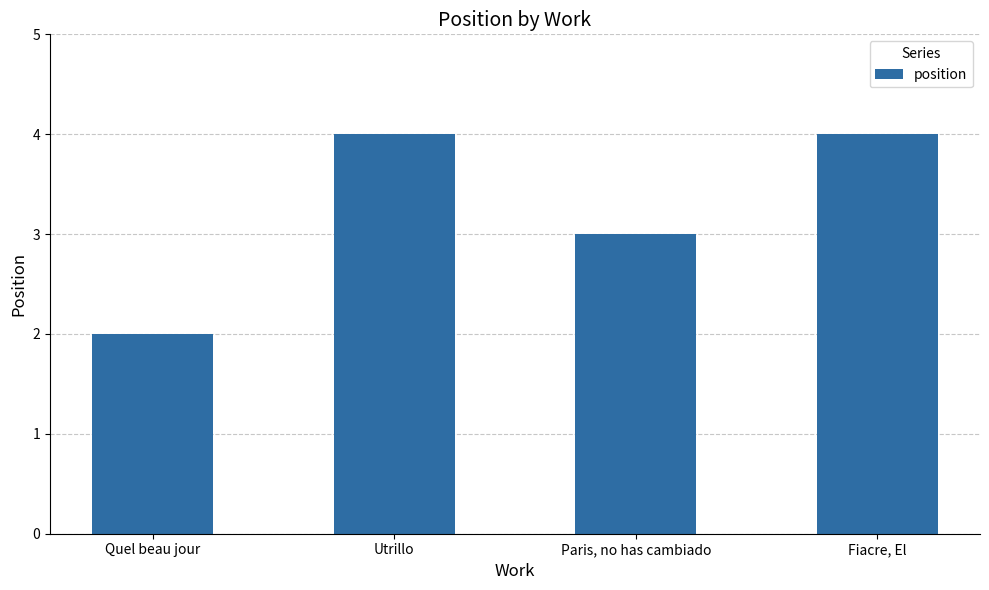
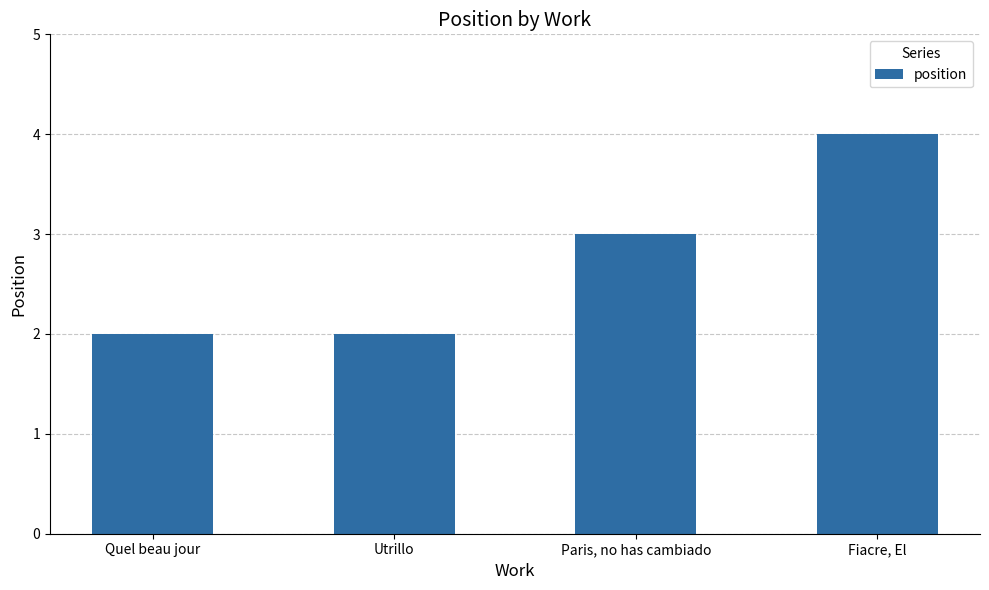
  {
    "Quel beau jour": 2,
-   "Utrillo": 4,
+   "Utrillo": 2,
    "Paris, no has cambiado": 3,
    "Fiacre, El": 4
  }
